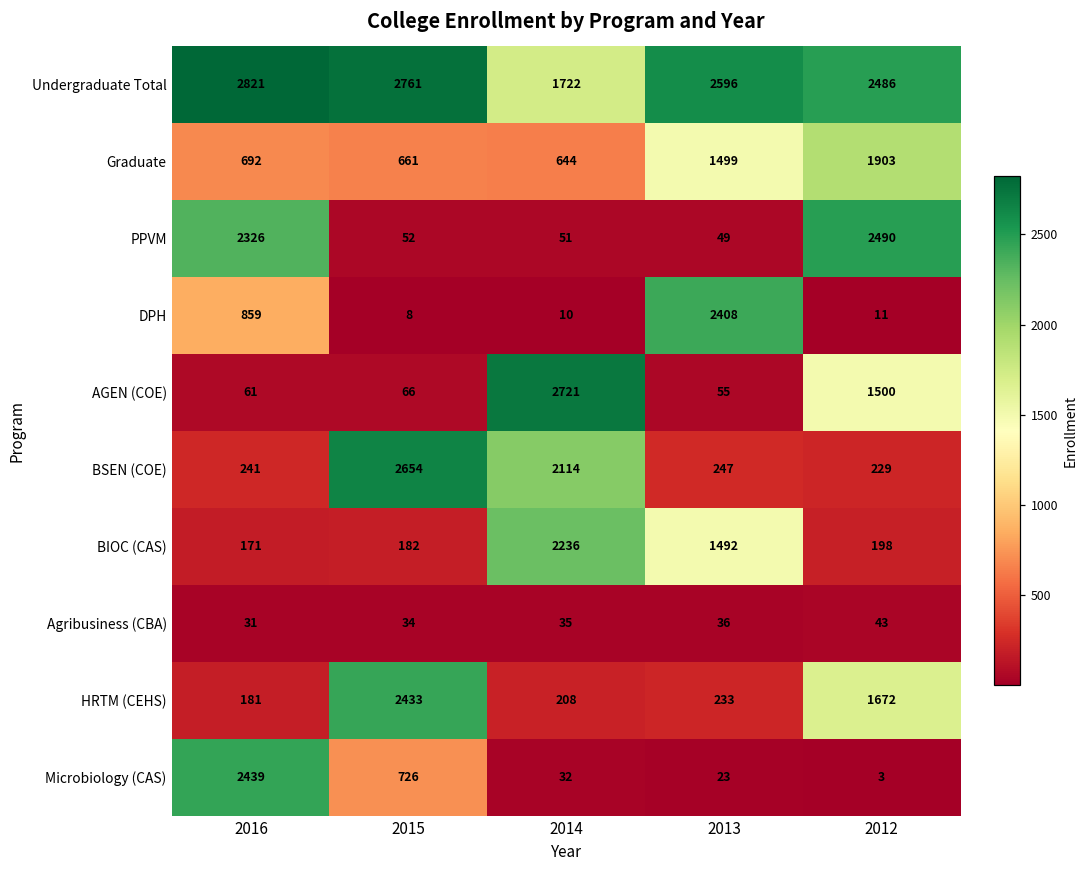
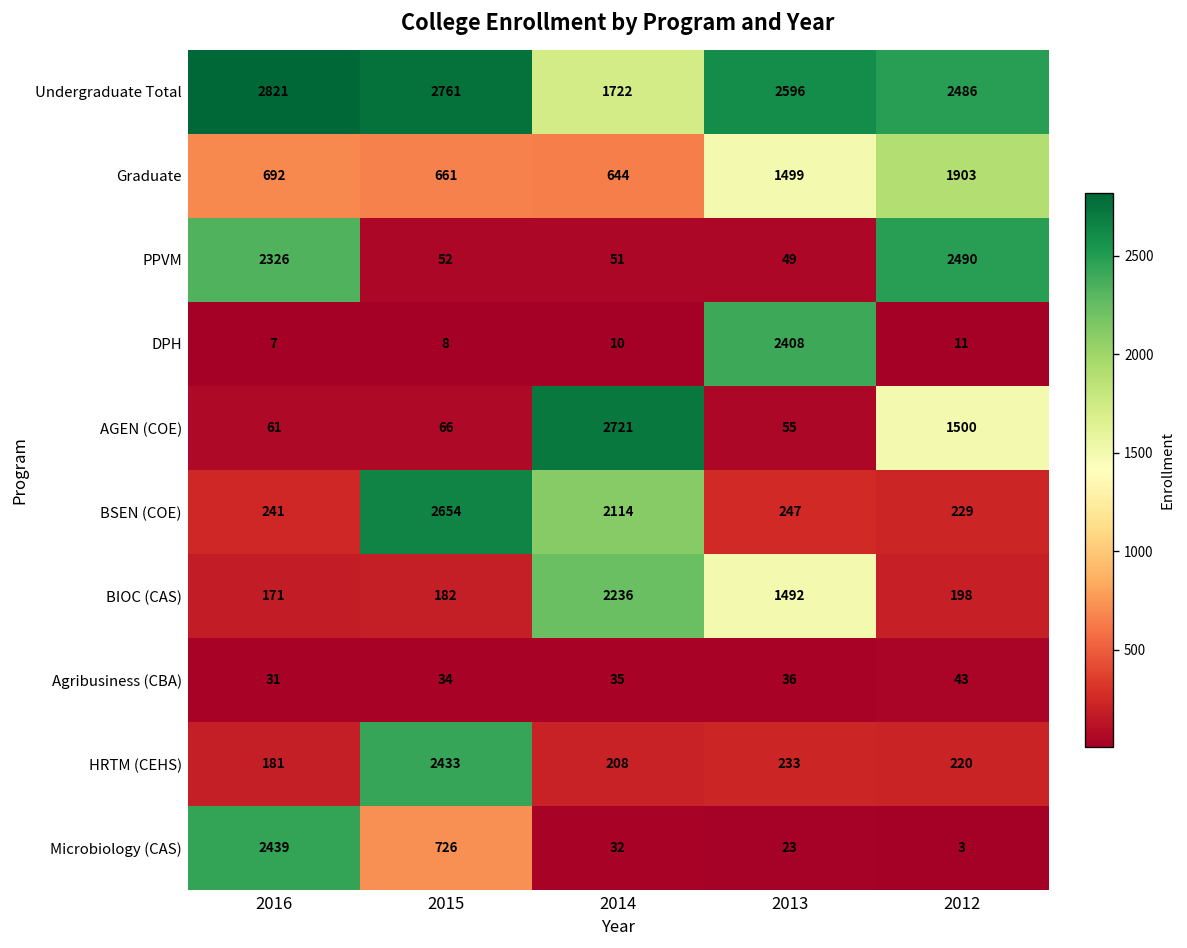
  {
    "Undergraduate Total": {
      "2016": 2821,
      "2015": 2761,
      "2014": 1722,
      "2013": 2596,
      "2012": 2486
    },
    "Graduate": {
      "2016": 692,
      "2015": 661,
      "2014": 644,
      "2013": 1499,
      "2012": 1903
    },
    "PPVM": {
      "2016": 2326,
      "2015": 52,
      "2014": 51,
      "2013": 49,
      "2012": 2490
    },
    "DPH": {
-     "2016": 859,
+     "2016": 7,
      "2015": 8,
      "2014": 10,
      "2013": 2408,
      "2012": 11
    },
    "AGEN (COE)": {
      "2016": 61,
      "2015": 66,
      "2014": 2721,
      "2013": 55,
      "2012": 1500
    },
    "BSEN (COE)": {
      "2016": 241,
      "2015": 2654,
      "2014": 2114,
      "2013": 247,
      "2012": 229
    },
    "BIOC (CAS)": {
      "2016": 171,
      "2015": 182,
      "2014": 2236,
      "2013": 1492,
      "2012": 198
    },
    "Agribusiness (CBA)": {
      "2016": 31,
      "2015": 34,
      "2014": 35,
      "2013": 36,
      "2012": 43
    },
    "HRTM (CEHS)": {
      "2016": 181,
      "2015": 2433,
      "2014": 208,
      "2013": 233,
-     "2012": 1672
+     "2012": 220
    },
    "Microbiology (CAS)": {
      "2016": 2439,
      "2015": 726,
      "2014": 32,
      "2013": 23,
      "2012": 3
    }
  }
